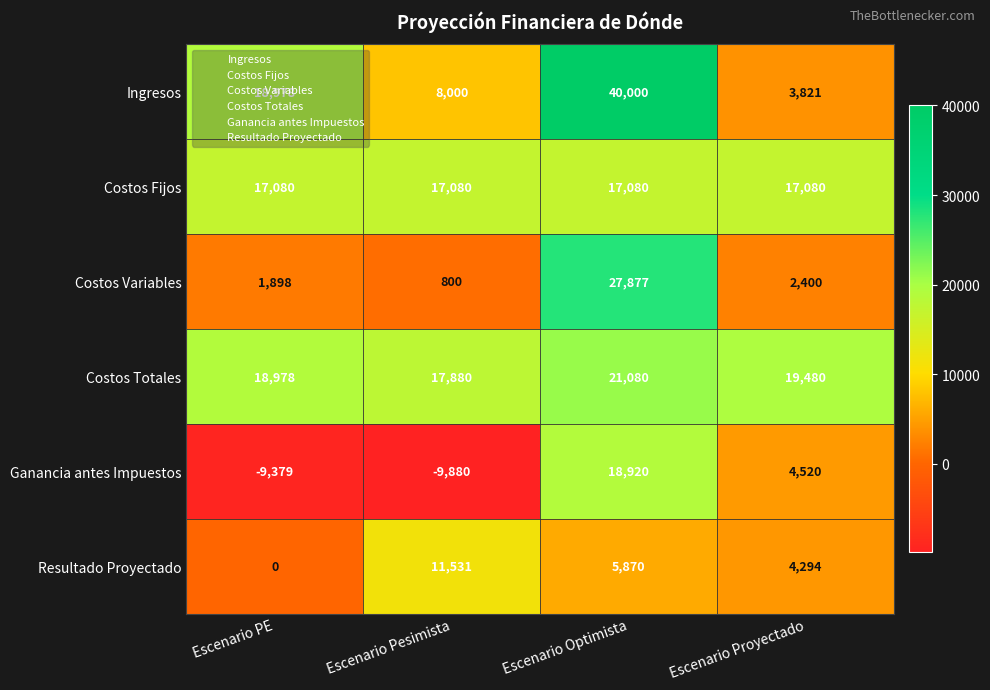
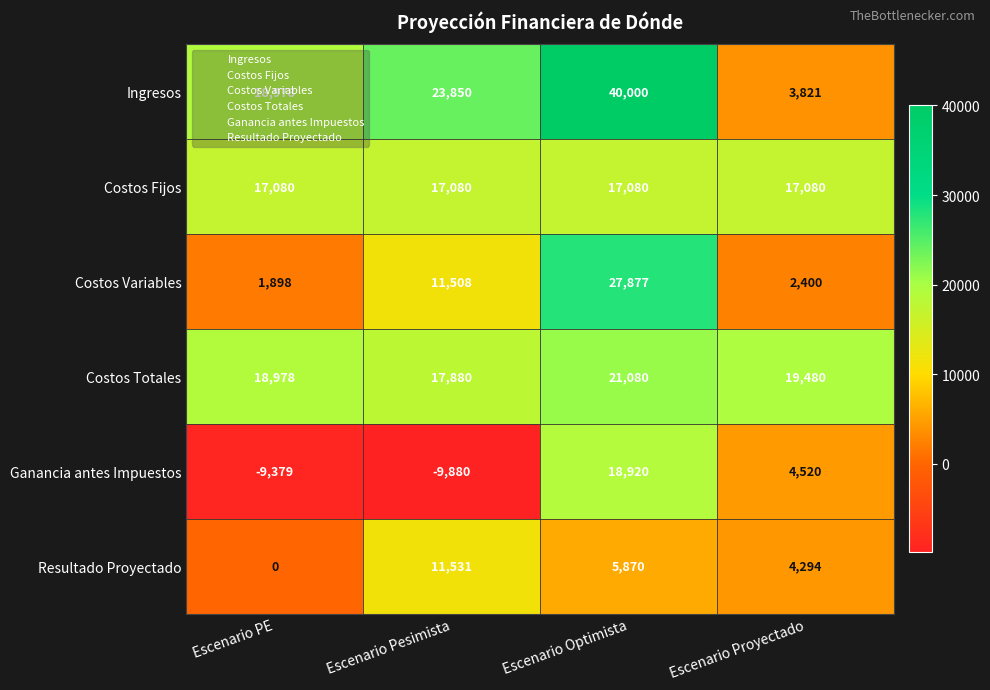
  {
    "Ingresos": {
-     "Escenario Pesimista": "8,000",
+     "Escenario Pesimista": "23,850",
      "Escenario Optimista": "40,000",
      "Escenario Proyectado": "3,821"
    },
    "Costos Fijos": {
      "Escenario PE": "17,080",
      "Escenario Pesimista": "17,080",
      "Escenario Optimista": "17,080",
      "Escenario Proyectado": "17,080"
    },
    "Costos Variables": {
      "Escenario PE": "1,898",
-     "Escenario Pesimista": "800",
+     "Escenario Pesimista": "11,508",
      "Escenario Optimista": "27,877",
      "Escenario Proyectado": "2,400"
    },
    "Costos Totales": {
      "Escenario PE": "18,978",
      "Escenario Pesimista": "17,880",
      "Escenario Optimista": "21,080",
      "Escenario Proyectado": "19,480"
    },
    "Ganancia antes Impuestos": {
      "Escenario PE": "-9,379",
      "Escenario Pesimista": "-9,880",
      "Escenario Optimista": "18,920",
      "Escenario Proyectado": "4,520"
    },
    "Resultado Proyectado": {
      "Escenario PE": "0",
      "Escenario Pesimista": "11,531",
      "Escenario Optimista": "5,870",
      "Escenario Proyectado": "4,294"
    }
  }
